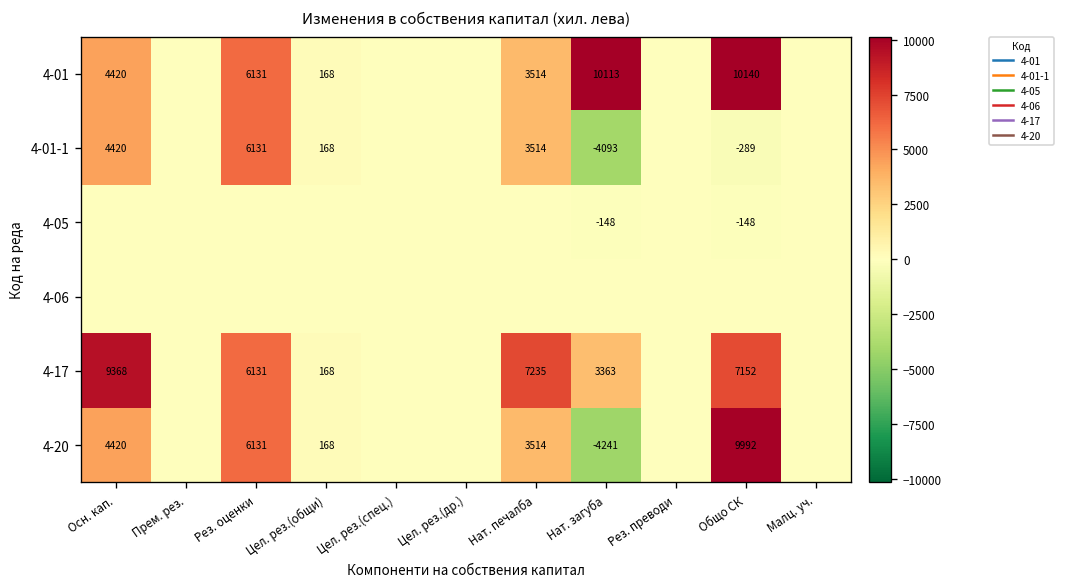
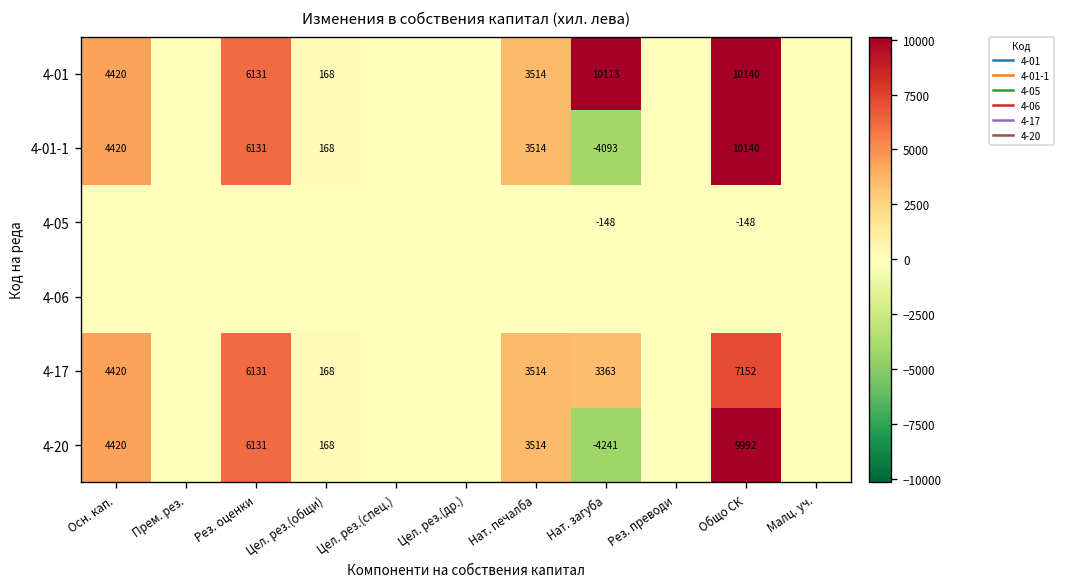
  {
    "4-01": {
      "Осн. кап.": 4420,
      "Рез. оценки": 6131,
      "Цел. рез.(общи)": 168,
      "Нат. печалба": 3514,
      "Нат. загуба": 10113,
      "Общо СК": 10140
    },
    "4-01-1": {
      "Осн. кап.": 4420,
      "Рез. оценки": 6131,
      "Цел. рез.(общи)": 168,
      "Нат. печалба": 3514,
      "Нат. загуба": -4093,
-     "Общо СК": -289
+     "Общо СК": 10140
    },
    "4-05": {
      "Нат. загуба": -148,
      "Общо СК": -148
    },
    "4-17": {
-     "Осн. кап.": 9368,
+     "Осн. кап.": 4420,
      "Рез. оценки": 6131,
      "Цел. рез.(общи)": 168,
-     "Нат. печалба": 7235,
+     "Нат. печалба": 3514,
      "Нат. загуба": 3363,
      "Общо СК": 7152
    },
    "4-20": {
      "Осн. кап.": 4420,
      "Рез. оценки": 6131,
      "Цел. рез.(общи)": 168,
      "Нат. печалба": 3514,
      "Нат. загуба": -4241,
      "Общо СК": 9992
    }
  }
